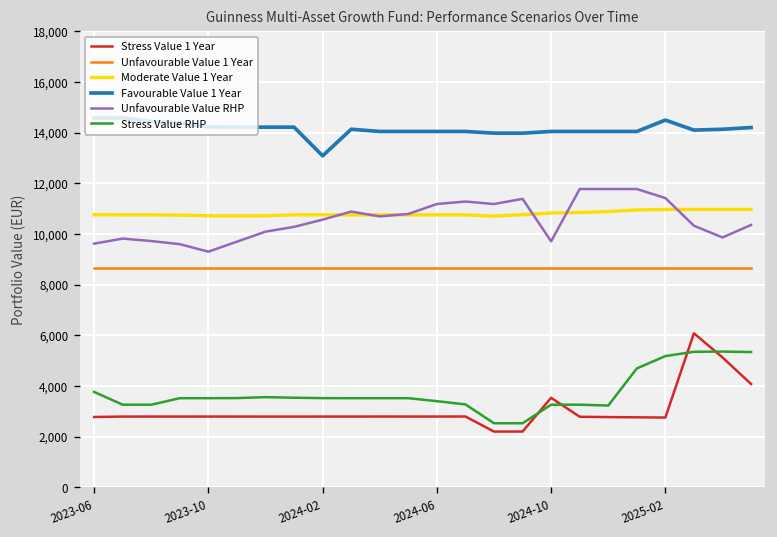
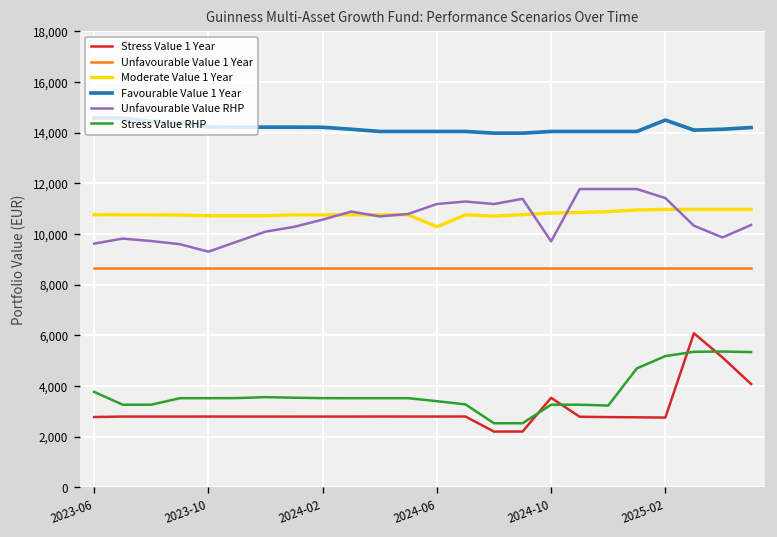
  {
    "Stress Value 1 Year": {
      "2023-06": "2,800",
      "2023-10": "2,800",
      "2024-02": "2,800",
      "2024-06": "2,800",
      "2024-10": "3,500",
      "2025-02": "2,800"
    },
    "Unfavourable Value 1 Year": {
      "2023-06": "8,600",
      "2023-10": "8,600",
      "2024-02": "8,600",
      "2024-06": "8,600",
      "2024-10": "8,600",
      "2025-02": "8,600"
    },
    "Moderate Value 1 Year": {
      "2023-06": "10,800",
      "2023-10": "10,700",
      "2024-02": "10,800",
-     "2024-06": "10,800",
+     "2024-06": "10,300",
      "2024-10": "10,800",
      "2025-02": "11,000"
    },
    "Favourable Value 1 Year": {
-     "2024-02": "13,100",
+     "2024-02": "14,200",
      "2024-06": "14,000",
      "2024-10": "14,000",
      "2025-02": "14,500"
    },
    "Unfavourable Value RHP": {
      "2023-06": "9,600",
      "2023-10": "9,300",
      "2024-02": "10,600",
      "2024-06": "11,200",
      "2024-10": "9,700",
      "2025-02": "11,400"
    },
    "Stress Value RHP": {
      "2023-06": "3,800",
      "2023-10": "3,500",
      "2024-02": "3,500",
      "2024-06": "3,400",
      "2024-10": "3,300",
      "2025-02": "5,200"
    }
  }
